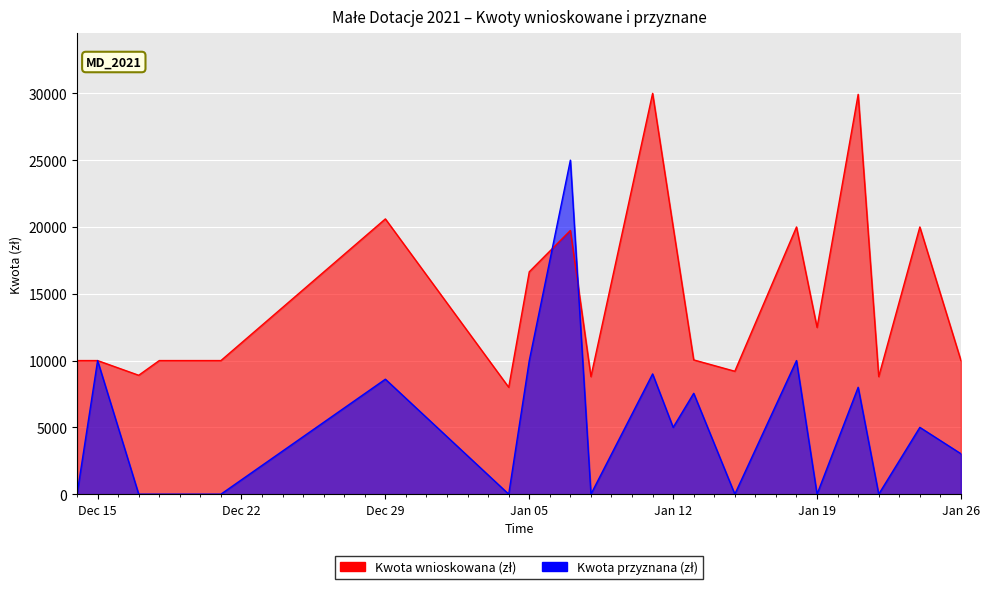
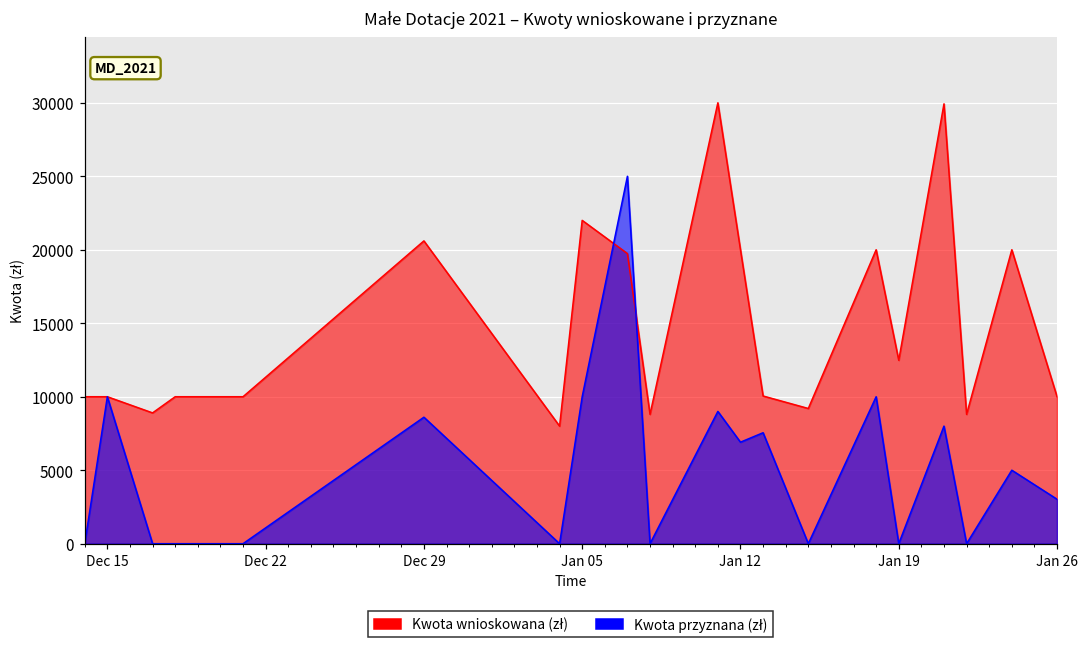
  {
    "Kwota wnioskowana (zł)": {
      "Dec 29": 20600,
-     "Jan 05": 16600,
+     "Jan 05": 22000,
      "Jan 12": 20000,
      "Jan 19": 12500,
      "Jan 26": 10000
    },
    "Kwota przyznana (zł)": {
      "Dec 29": 8600,
      "Jan 05": 10000,
-     "Jan 12": 5000,
+     "Jan 12": 6900,
      "Jan 19": 0,
      "Jan 26": 3000
    }
  }
